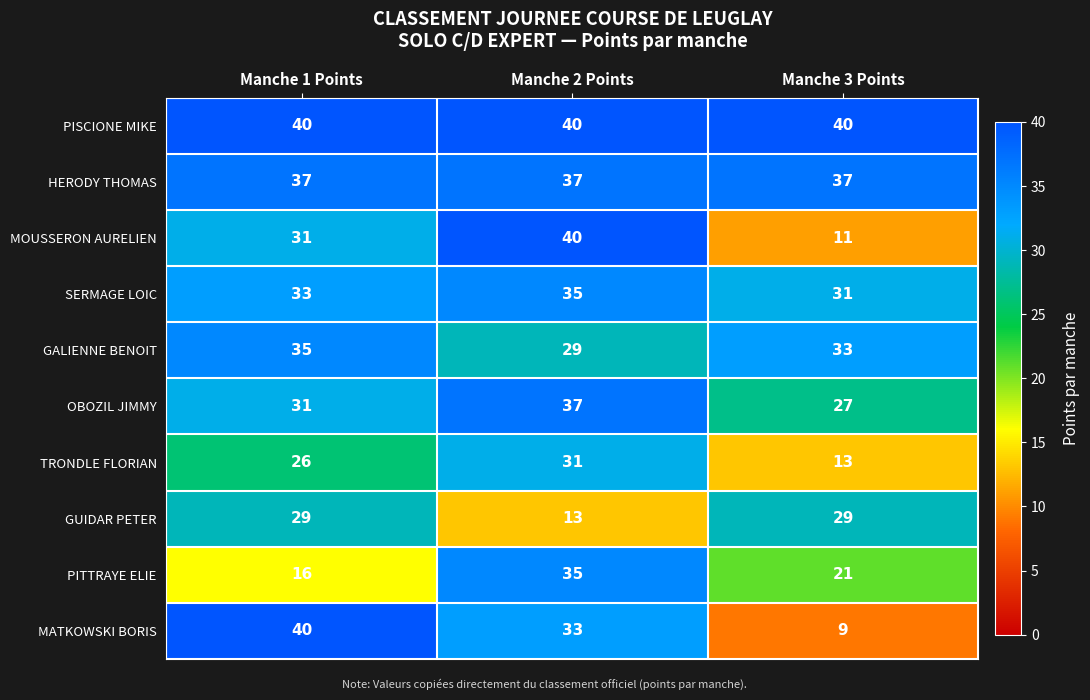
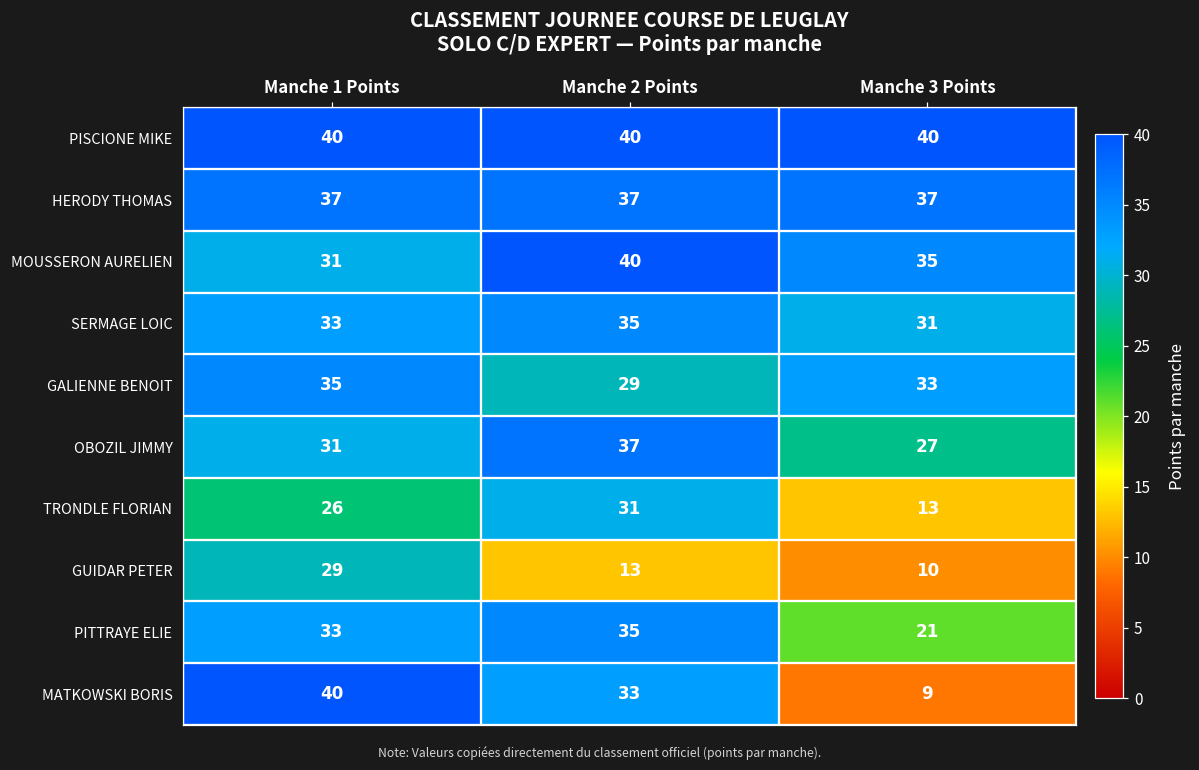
  {
    "PISCIONE MIKE": {
      "Manche 1 Points": 40,
      "Manche 2 Points": 40,
      "Manche 3 Points": 40
    },
    "HERODY THOMAS": {
      "Manche 1 Points": 37,
      "Manche 2 Points": 37,
      "Manche 3 Points": 37
    },
    "MOUSSERON AURELIEN": {
      "Manche 1 Points": 31,
      "Manche 2 Points": 40,
-     "Manche 3 Points": 11
+     "Manche 3 Points": 35
    },
    "SERMAGE LOIC": {
      "Manche 1 Points": 33,
      "Manche 2 Points": 35,
      "Manche 3 Points": 31
    },
    "GALIENNE BENOIT": {
      "Manche 1 Points": 35,
      "Manche 2 Points": 29,
      "Manche 3 Points": 33
    },
    "OBOZIL JIMMY": {
      "Manche 1 Points": 31,
      "Manche 2 Points": 37,
      "Manche 3 Points": 27
    },
    "TRONDLE FLORIAN": {
      "Manche 1 Points": 26,
      "Manche 2 Points": 31,
      "Manche 3 Points": 13
    },
    "GUIDAR PETER": {
      "Manche 1 Points": 29,
      "Manche 2 Points": 13,
-     "Manche 3 Points": 29
+     "Manche 3 Points": 10
    },
    "PITTRAYE ELIE": {
-     "Manche 1 Points": 16,
+     "Manche 1 Points": 33,
      "Manche 2 Points": 35,
      "Manche 3 Points": 21
    },
    "MATKOWSKI BORIS": {
      "Manche 1 Points": 40,
      "Manche 2 Points": 33,
      "Manche 3 Points": 9
    }
  }
